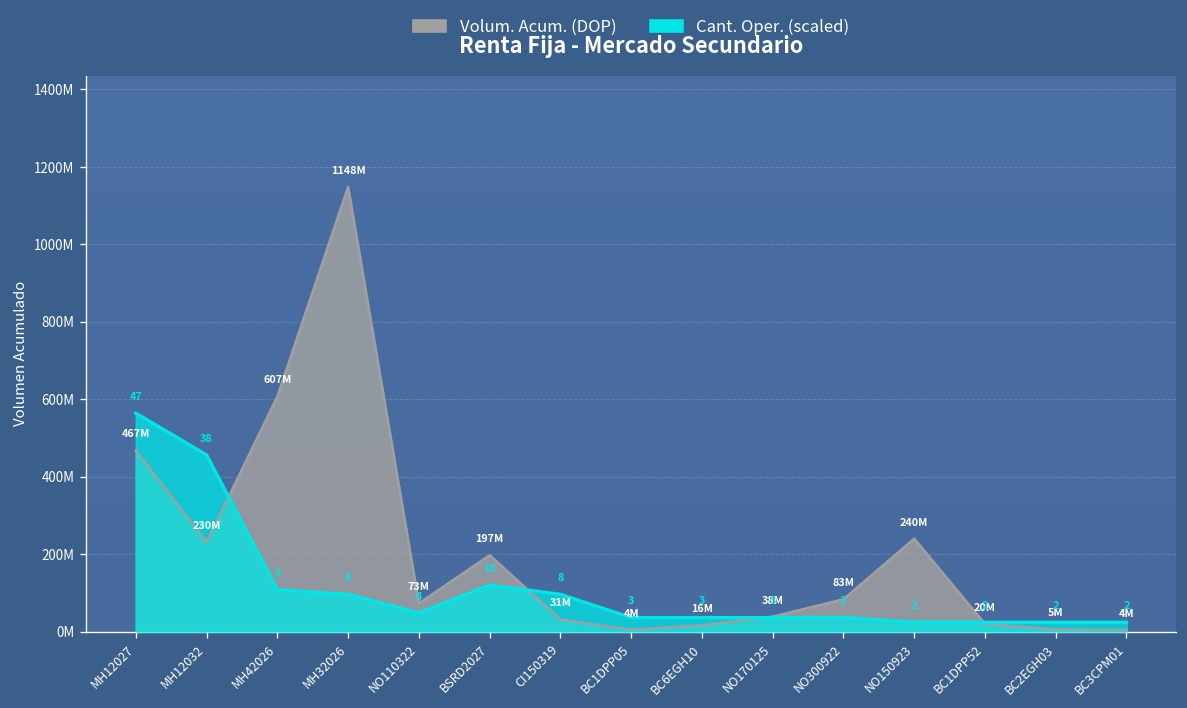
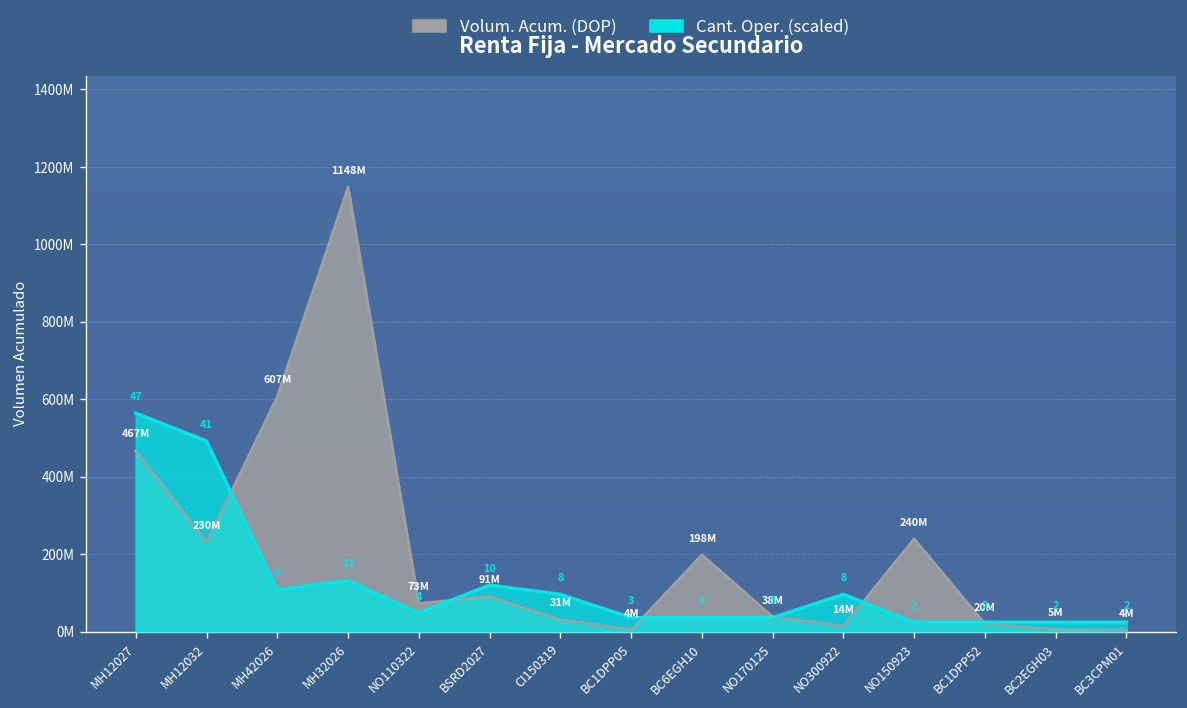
  {
    "Volum. Acum. (DOP)": {
      "MH12027": "467M",
      "MH12032": "230M",
      "MH42026": "607M",
      "MH32026": "1148M",
      "NO110322": "73M",
-     "BSRD2027": "197M",
+     "BSRD2027": "91M",
      "CI150319": "31M",
-     "BC6EGH10": "16M",
-     "NO300922": "83M",
+     "BC6EGH10": "198M",
+     "NO300922": "14M",
      "NO150923": "240M",
      "BC2EGH03": "5M",
      "BC3CPM01": "4M"
    },
    "Cant. Oper. (scaled)": {
-     "MH12032": "38",
-     "MH32026": "8",
-     "NO300922": "3"
+     "MH12032": "41",
+     "MH32026": "11",
+     "NO300922": "8"
    }
  }
